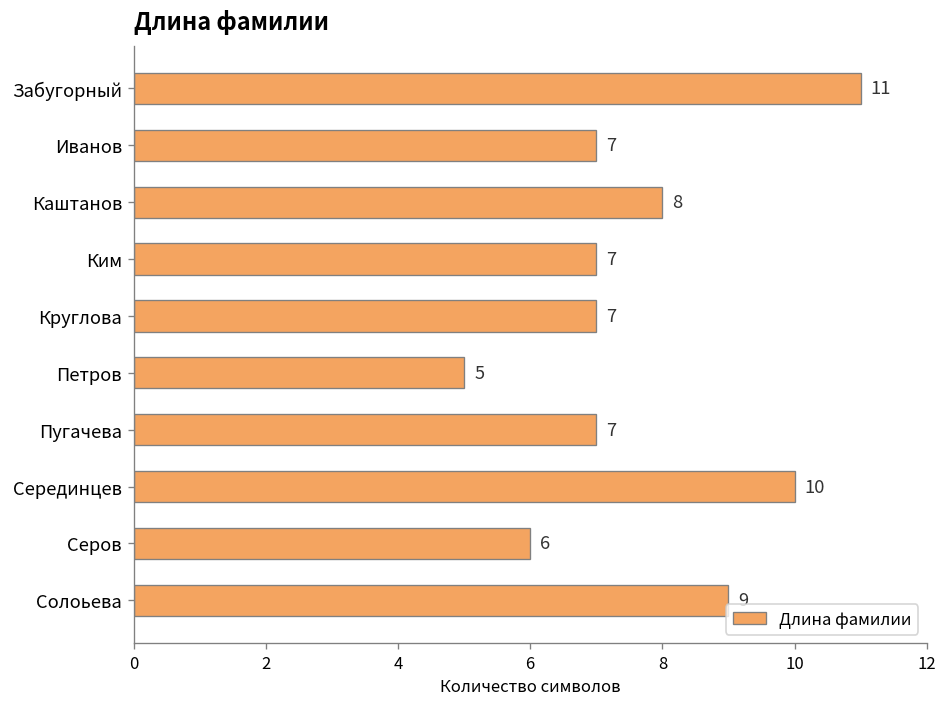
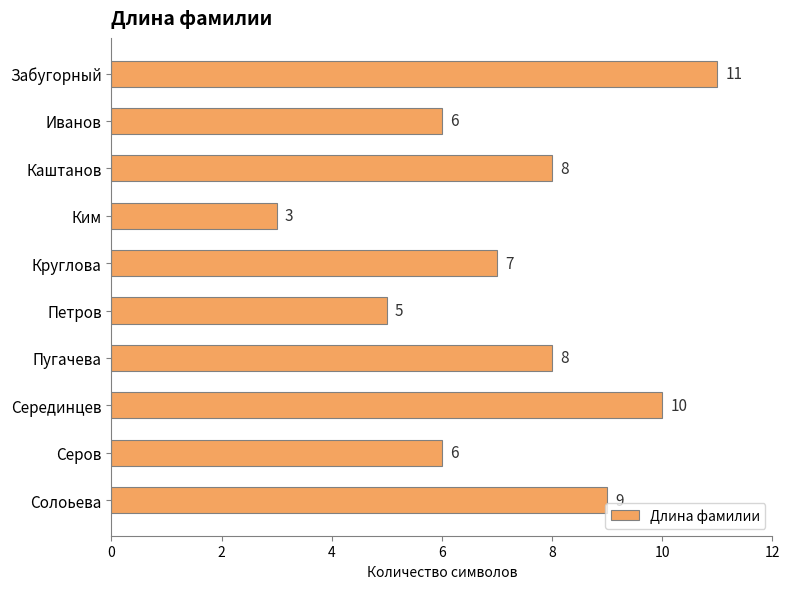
  {
    "Забугорный": 11,
-   "Иванов": 7,
+   "Иванов": 6,
    "Каштанов": 8,
-   "Ким": 7,
+   "Ким": 3,
    "Круглова": 7,
    "Петров": 5,
-   "Пугачева": 7,
+   "Пугачева": 8,
    "Серединцев": 10,
    "Серов": 6
  }
